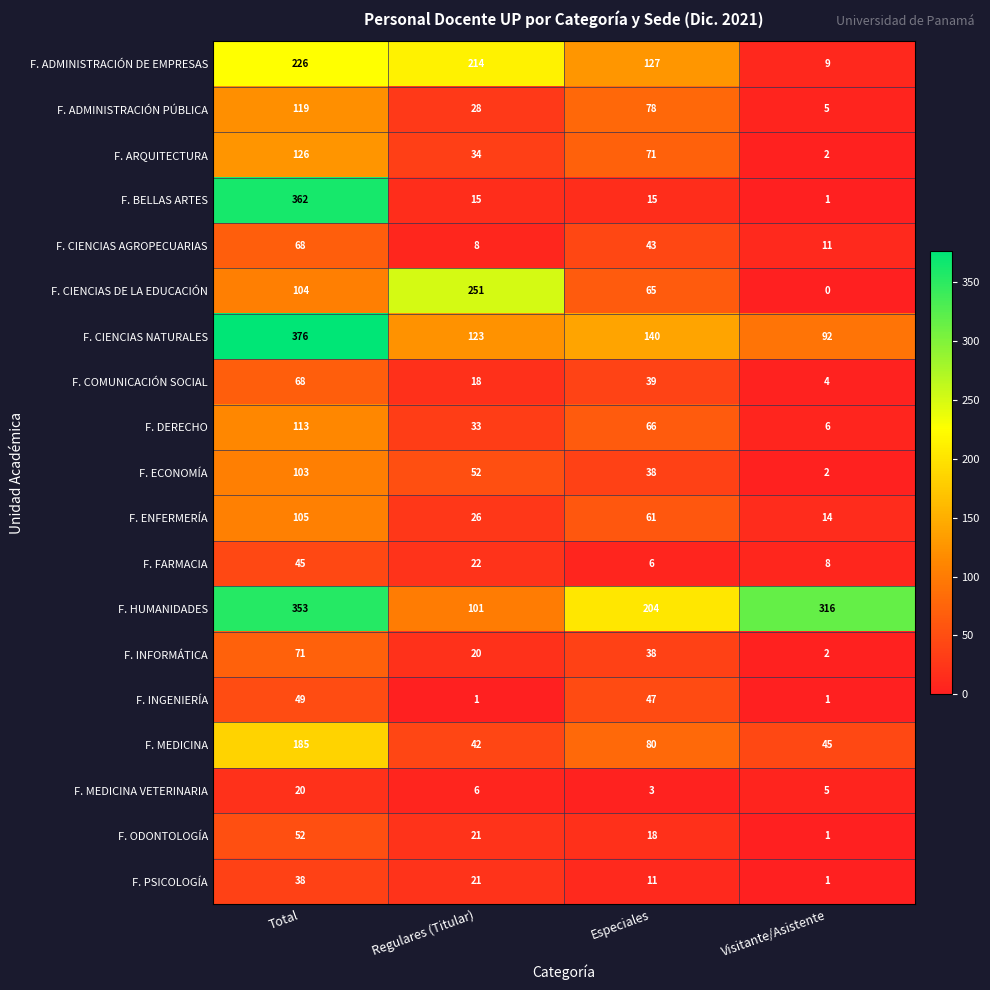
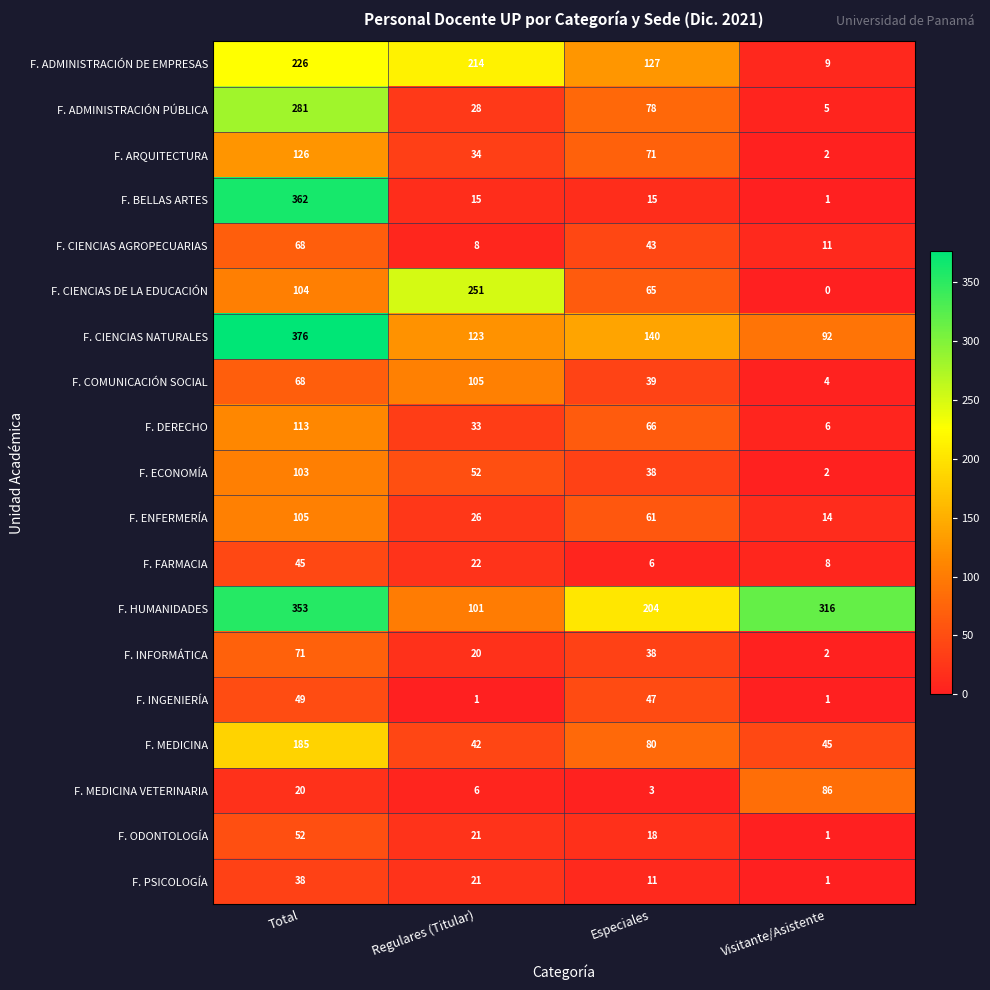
  {
    "F. ADMINISTRACIÓN DE EMPRESAS": {
      "Total": 226,
      "Regulares (Titular)": 214,
      "Especiales": 127,
      "Visitante/Asistente": 9
    },
    "F. ADMINISTRACIÓN PÚBLICA": {
-     "Total": 119,
+     "Total": 281,
      "Regulares (Titular)": 28,
      "Especiales": 78,
      "Visitante/Asistente": 5
    },
    "F. ARQUITECTURA": {
      "Total": 126,
      "Regulares (Titular)": 34,
      "Especiales": 71,
      "Visitante/Asistente": 2
    },
    "F. BELLAS ARTES": {
      "Total": 362,
      "Regulares (Titular)": 15,
      "Especiales": 15,
      "Visitante/Asistente": 1
    },
    "F. CIENCIAS AGROPECUARIAS": {
      "Total": 68,
      "Regulares (Titular)": 8,
      "Especiales": 43,
      "Visitante/Asistente": 11
    },
    "F. CIENCIAS DE LA EDUCACIÓN": {
      "Total": 104,
      "Regulares (Titular)": 251,
      "Especiales": 65,
      "Visitante/Asistente": 0
    },
    "F. CIENCIAS NATURALES": {
      "Total": 376,
      "Regulares (Titular)": 123,
      "Especiales": 140,
      "Visitante/Asistente": 92
    },
    "F. COMUNICACIÓN SOCIAL": {
      "Total": 68,
-     "Regulares (Titular)": 18,
+     "Regulares (Titular)": 105,
      "Especiales": 39,
      "Visitante/Asistente": 4
    },
    "F. DERECHO": {
      "Total": 113,
      "Regulares (Titular)": 33,
      "Especiales": 66,
      "Visitante/Asistente": 6
    },
    "F. ECONOMÍA": {
      "Total": 103,
      "Regulares (Titular)": 52,
      "Especiales": 38,
      "Visitante/Asistente": 2
    },
    "F. ENFERMERÍA": {
      "Total": 105,
      "Regulares (Titular)": 26,
      "Especiales": 61,
      "Visitante/Asistente": 14
    },
    "F. FARMACIA": {
      "Total": 45,
      "Regulares (Titular)": 22,
      "Especiales": 6,
      "Visitante/Asistente": 8
    },
    "F. HUMANIDADES": {
      "Total": 353,
      "Regulares (Titular)": 101,
      "Especiales": 204,
      "Visitante/Asistente": 316
    },
    "F. INFORMÁTICA": {
      "Total": 71,
      "Regulares (Titular)": 20,
      "Especiales": 38,
      "Visitante/Asistente": 2
    },
    "F. INGENIERÍA": {
      "Total": 49,
      "Regulares (Titular)": 1,
      "Especiales": 47,
      "Visitante/Asistente": 1
    },
    "F. MEDICINA": {
      "Total": 185,
      "Regulares (Titular)": 42,
      "Especiales": 80,
      "Visitante/Asistente": 45
    },
    "F. MEDICINA VETERINARIA": {
      "Total": 20,
      "Regulares (Titular)": 6,
      "Especiales": 3,
-     "Visitante/Asistente": 5
+     "Visitante/Asistente": 86
    },
    "F. ODONTOLOGÍA": {
      "Total": 52,
      "Regulares (Titular)": 21,
      "Especiales": 18,
      "Visitante/Asistente": 1
    },
    "F. PSICOLOGÍA": {
      "Total": 38,
      "Regulares (Titular)": 21,
      "Especiales": 11,
      "Visitante/Asistente": 1
    }
  }
